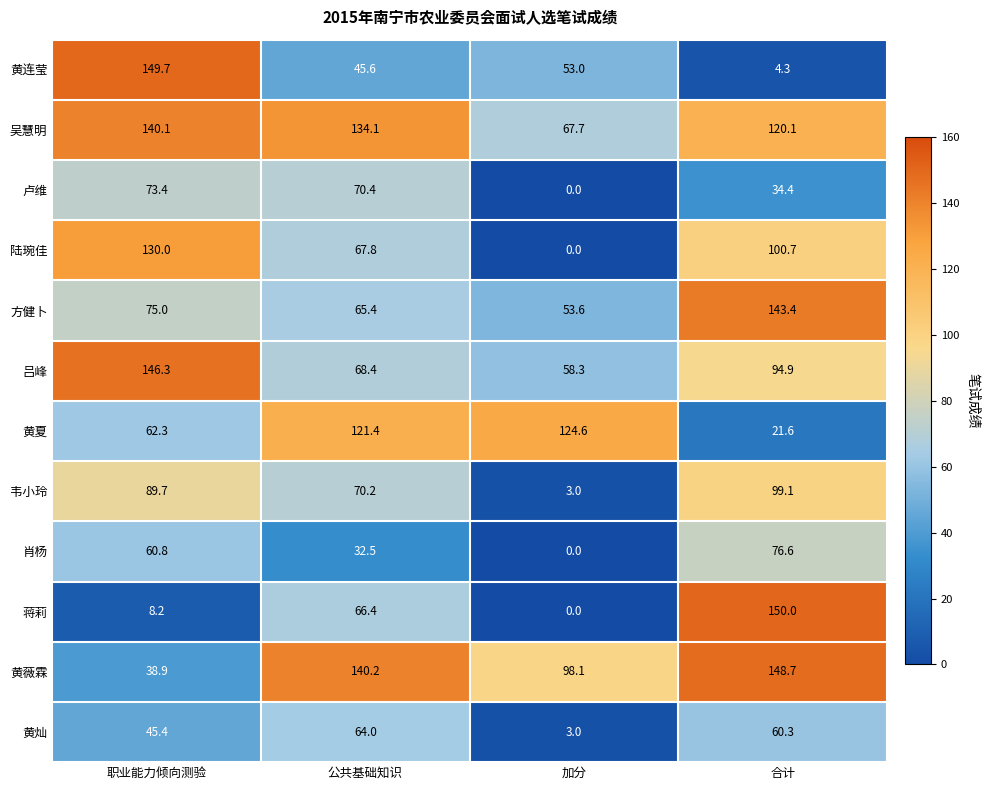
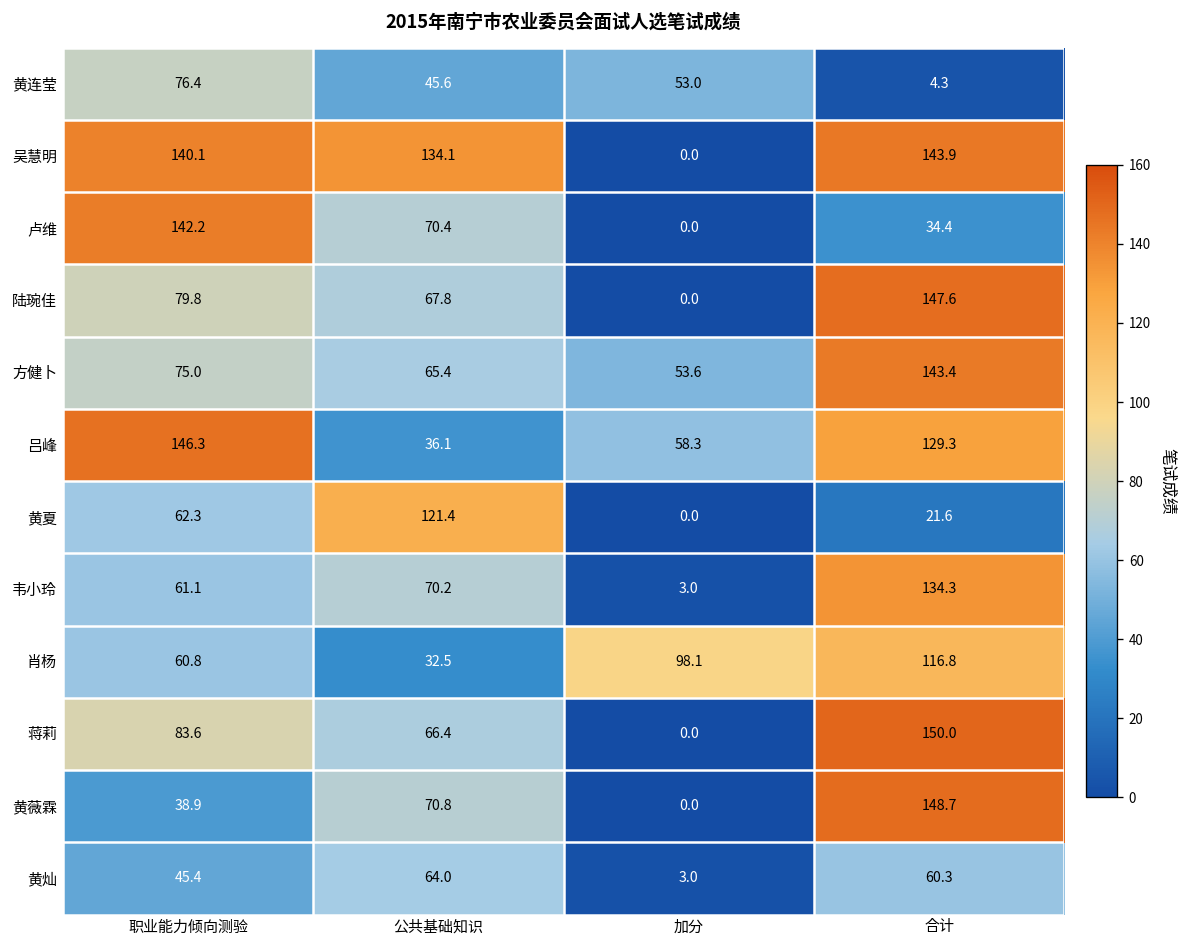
  {
    "黄连莹": {
-     "职业能力倾向测验": 149.7,
+     "职业能力倾向测验": 76.4,
      "公共基础知识": 45.6,
      "加分": 53.0,
      "合计": 4.3
    },
    "吴慧明": {
      "职业能力倾向测验": 140.1,
      "公共基础知识": 134.1,
-     "加分": 67.7,
-     "合计": 120.1
+     "加分": 0.0,
+     "合计": 143.9
    },
    "卢维": {
-     "职业能力倾向测验": 73.4,
+     "职业能力倾向测验": 142.2,
      "公共基础知识": 70.4,
      "加分": 0.0,
      "合计": 34.4
    },
    "陆琬佳": {
-     "职业能力倾向测验": 130.0,
+     "职业能力倾向测验": 79.8,
      "公共基础知识": 67.8,
      "加分": 0.0,
-     "合计": 100.7
+     "合计": 147.6
    },
    "方健卜": {
      "职业能力倾向测验": 75.0,
      "公共基础知识": 65.4,
      "加分": 53.6,
      "合计": 143.4
    },
    "吕峰": {
      "职业能力倾向测验": 146.3,
-     "公共基础知识": 68.4,
+     "公共基础知识": 36.1,
      "加分": 58.3,
-     "合计": 94.9
+     "合计": 129.3
    },
    "黄夏": {
      "职业能力倾向测验": 62.3,
      "公共基础知识": 121.4,
-     "加分": 124.6,
+     "加分": 0.0,
      "合计": 21.6
    },
    "韦小玲": {
-     "职业能力倾向测验": 89.7,
+     "职业能力倾向测验": 61.1,
      "公共基础知识": 70.2,
      "加分": 3.0,
-     "合计": 99.1
+     "合计": 134.3
    },
    "肖杨": {
      "职业能力倾向测验": 60.8,
      "公共基础知识": 32.5,
-     "加分": 0.0,
-     "合计": 76.6
+     "加分": 98.1,
+     "合计": 116.8
    },
    "蒋莉": {
-     "职业能力倾向测验": 8.2,
+     "职业能力倾向测验": 83.6,
      "公共基础知识": 66.4,
      "加分": 0.0,
      "合计": 150.0
    },
    "黄薇霖": {
      "职业能力倾向测验": 38.9,
-     "公共基础知识": 140.2,
-     "加分": 98.1,
+     "公共基础知识": 70.8,
+     "加分": 0.0,
      "合计": 148.7
    },
    "黄灿": {
      "职业能力倾向测验": 45.4,
      "公共基础知识": 64.0,
      "加分": 3.0,
      "合计": 60.3
    }
  }
